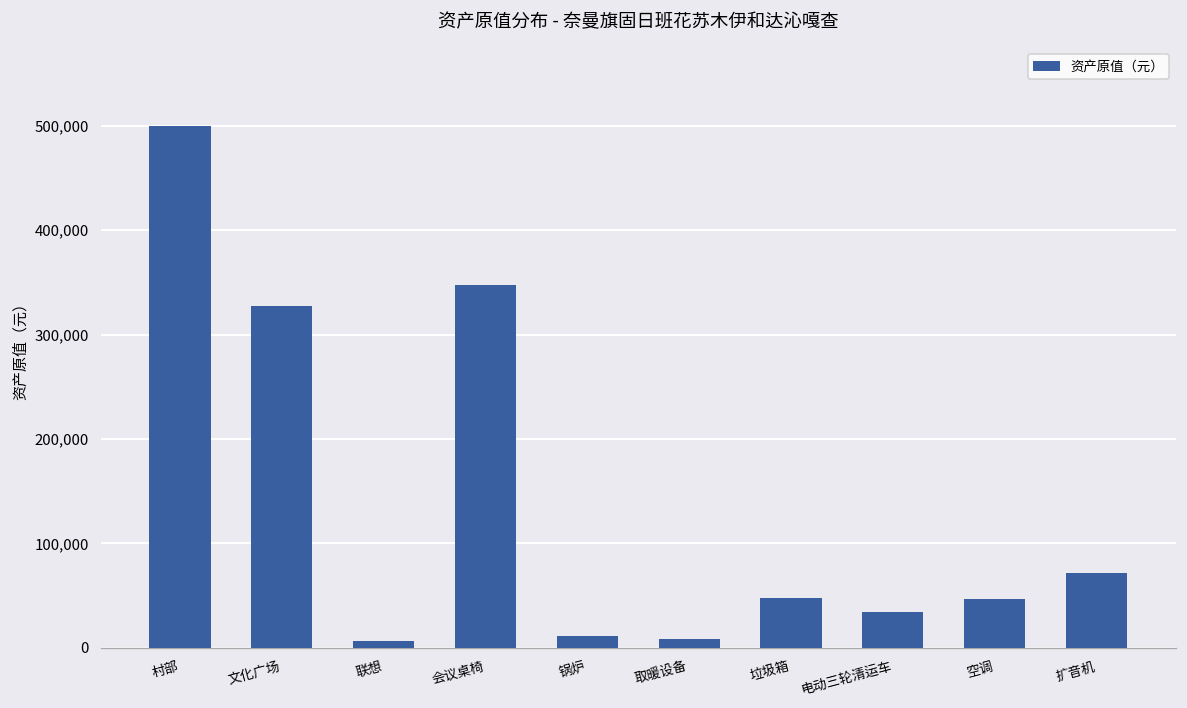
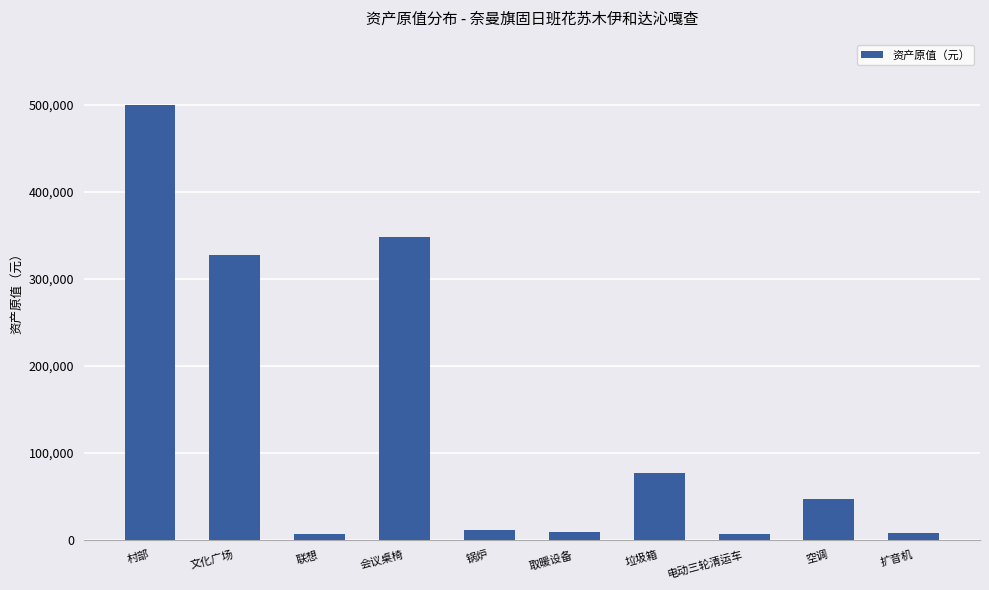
  {
    "村部": "500,000",
    "文化广场": "330,000",
    "联想": "10,000",
    "会议桌椅": "350,000",
    "锅炉": "10,000",
    "取暖设备": "10,000",
-   "垃圾箱": "50,000",
-   "电动三轮清运车": "30,000",
+   "垃圾箱": "80,000",
+   "电动三轮清运车": "10,000",
    "空调": "50,000",
-   "扩音机": "70,000"
+   "扩音机": "10,000"
  }
